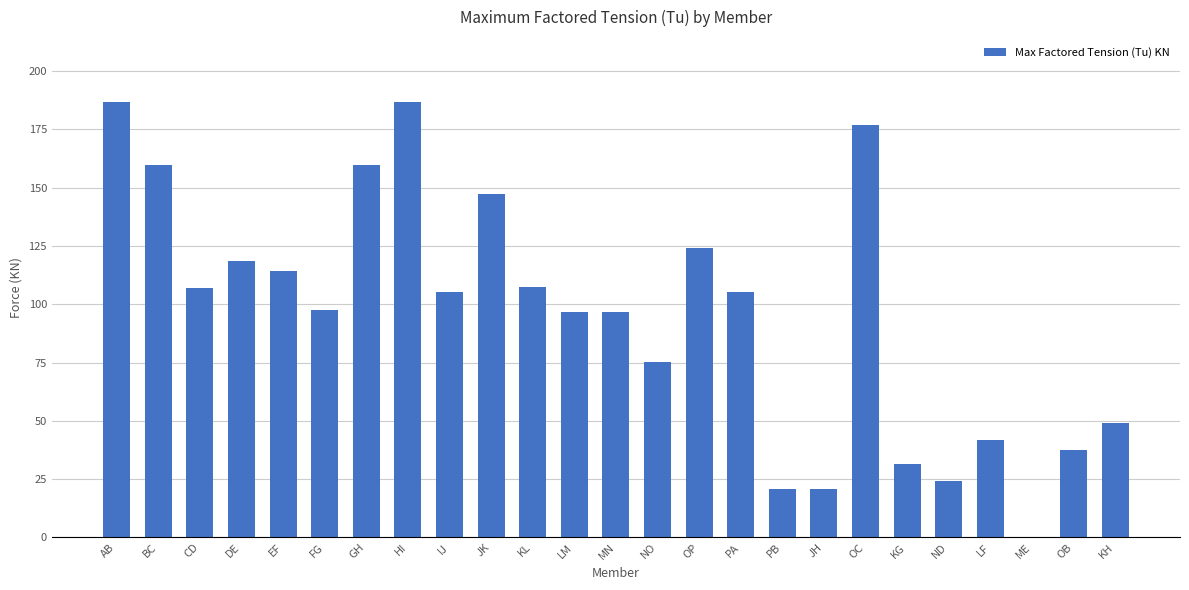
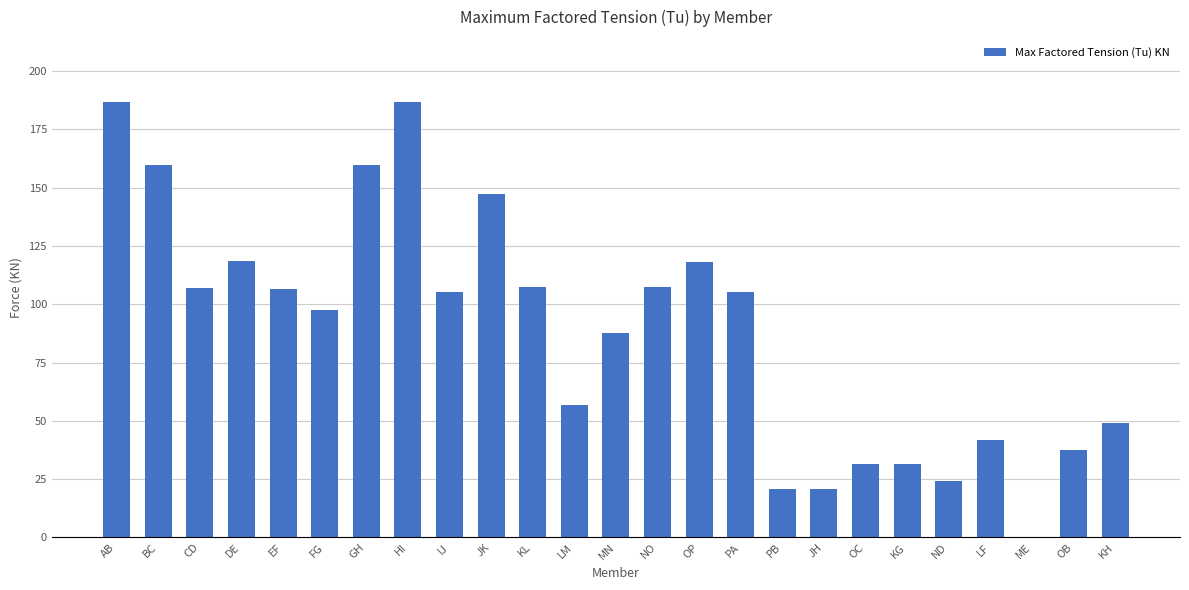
  {
    "AB": 187,
    "BC": 160,
    "CD": 107,
    "DE": 118,
-   "EF": 114,
+   "EF": 107,
    "FG": 98,
    "GH": 160,
    "HI": 187,
    "IJ": 105,
    "JK": 147,
    "KL": 107,
-   "LM": 97,
-   "MN": 97,
-   "NO": 75,
-   "OP": 124,
+   "LM": 57,
+   "MN": 88,
+   "NO": 107,
+   "OP": 118,
    "PA": 105,
    "PB": 21,
    "JH": 21,
-   "OC": 177,
+   "OC": 31,
    "KG": 31,
    "ND": 24,
    "LF": 42,
    "ME": 0,
    "OB": 38,
    "KH": 49
  }
